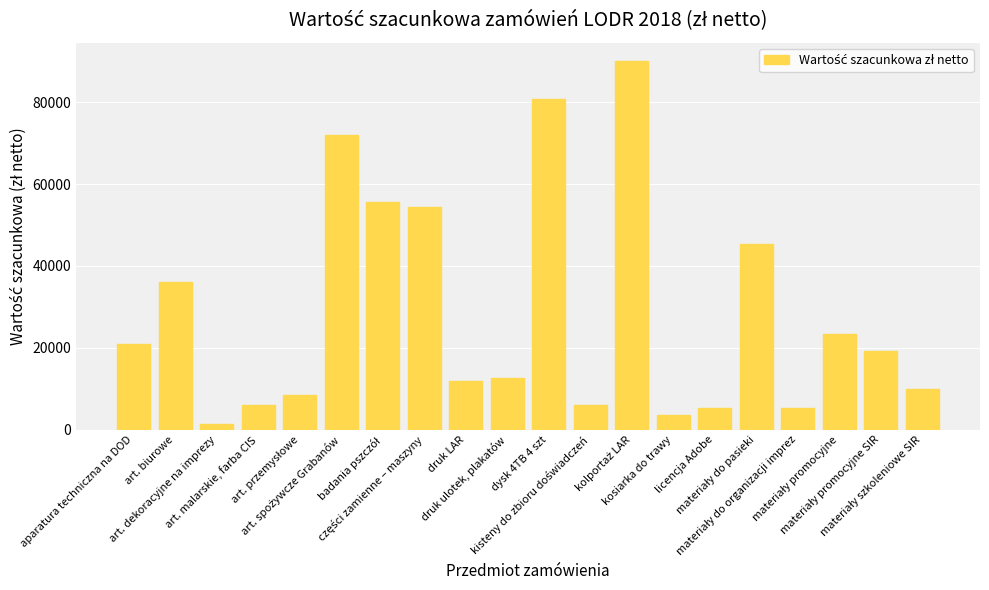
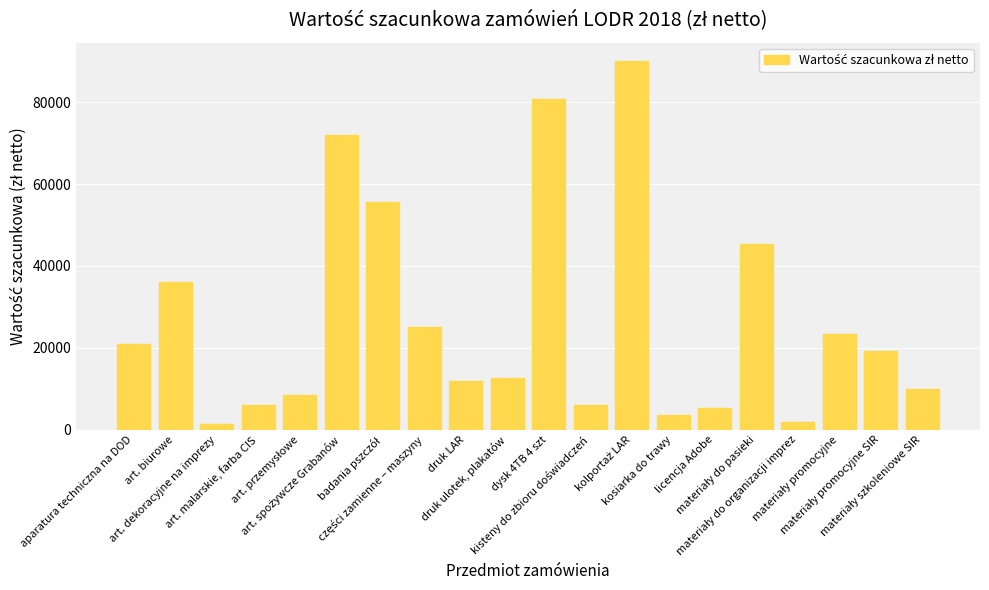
  {
    "aparatura techniczna na DOD": 21000,
    "art. biurowe": 36000,
    "art. dekoracyjne na imprezy": 1000,
    "art. malarskie, farba CIS": 6000,
    "art. przemysłowe": 9000,
    "art. spożywcze Grabanów": 72000,
    "badania pszczół": 56000,
-   "części zamienne – maszyny": 54000,
+   "części zamienne – maszyny": 25000,
    "druk LAR": 12000,
    "druk ulotek, plakatów": 13000,
    "dysk 4TB 4 szt": 81000,
    "kisteny do zbioru doświadczeń": 6000,
    "kolportaż LAR": 90000,
    "kosiarka do trawy": 4000,
    "licencja Adobe": 5000,
    "materiały do pasieki": 45000,
-   "materiały do organizacji imprez": 5000,
+   "materiały do organizacji imprez": 2000,
    "materiały promocyjne": 23000,
    "materiały promocyjne SIR": 19000,
    "materiały szkoleniowe SIR": 10000
  }
